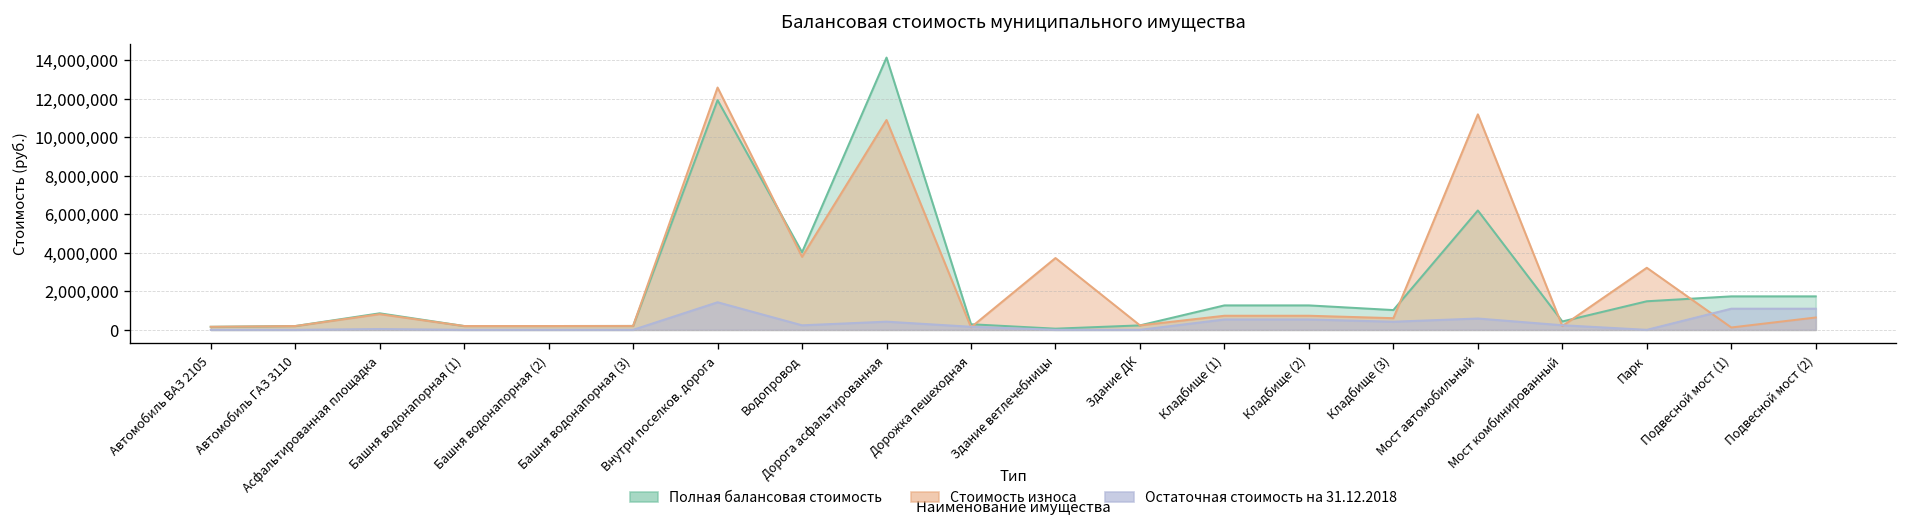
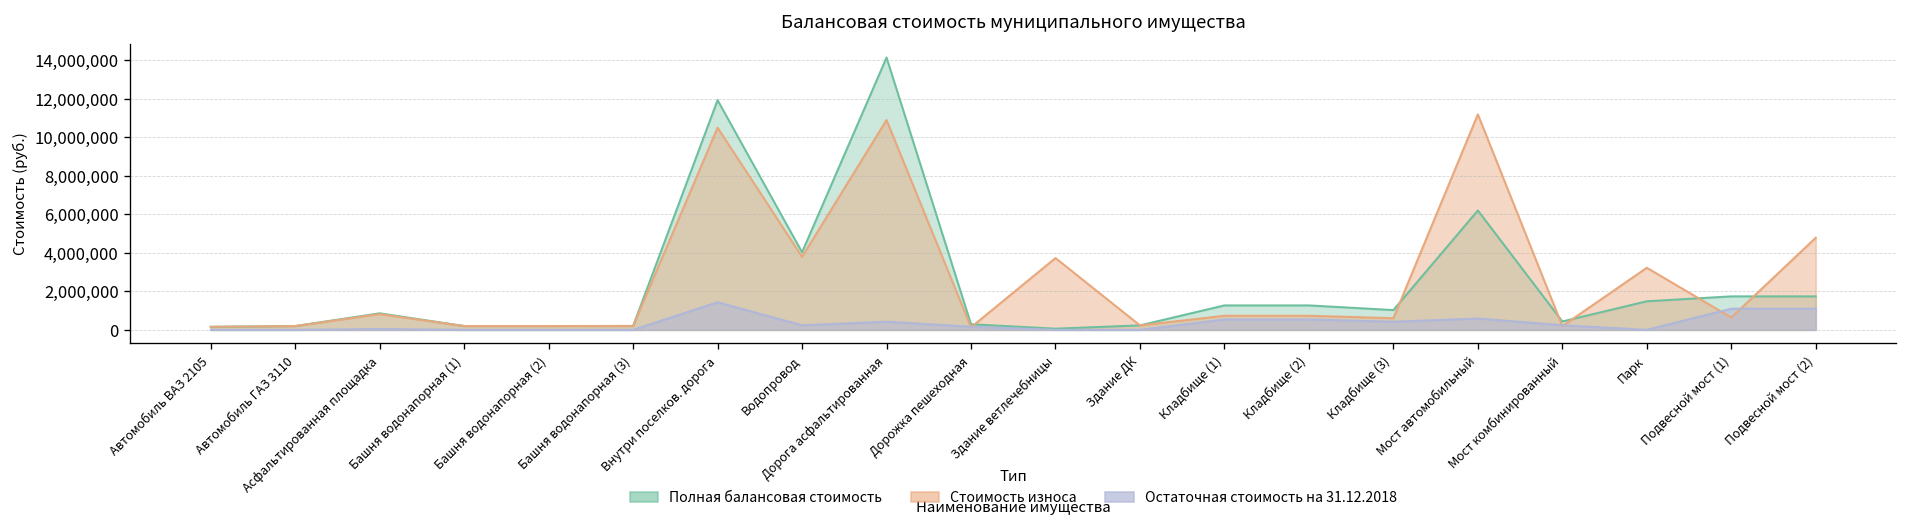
  {
    "Стоимость износа": {
-     "Внутри поселков. дорога": "12,600,000",
+     "Внутри поселков. дорога": "10,500,000",
      "Водопровод": "3,800,000",
      "Дорога асфальтированная": "10,900,000",
      "Здание ветлечебницы": "3,700,000",
      "Кладбище (1)": "700,000",
      "Кладбище (2)": "700,000",
      "Кладбище (3)": "600,000",
      "Мост автомобильный": "11,200,000",
      "Парк": "3,200,000",
-     "Подвесной мост (1)": "100,000",
-     "Подвесной мост (2)": "600,000"
+     "Подвесной мост (1)": "600,000",
+     "Подвесной мост (2)": "4,800,000"
    }
  }
